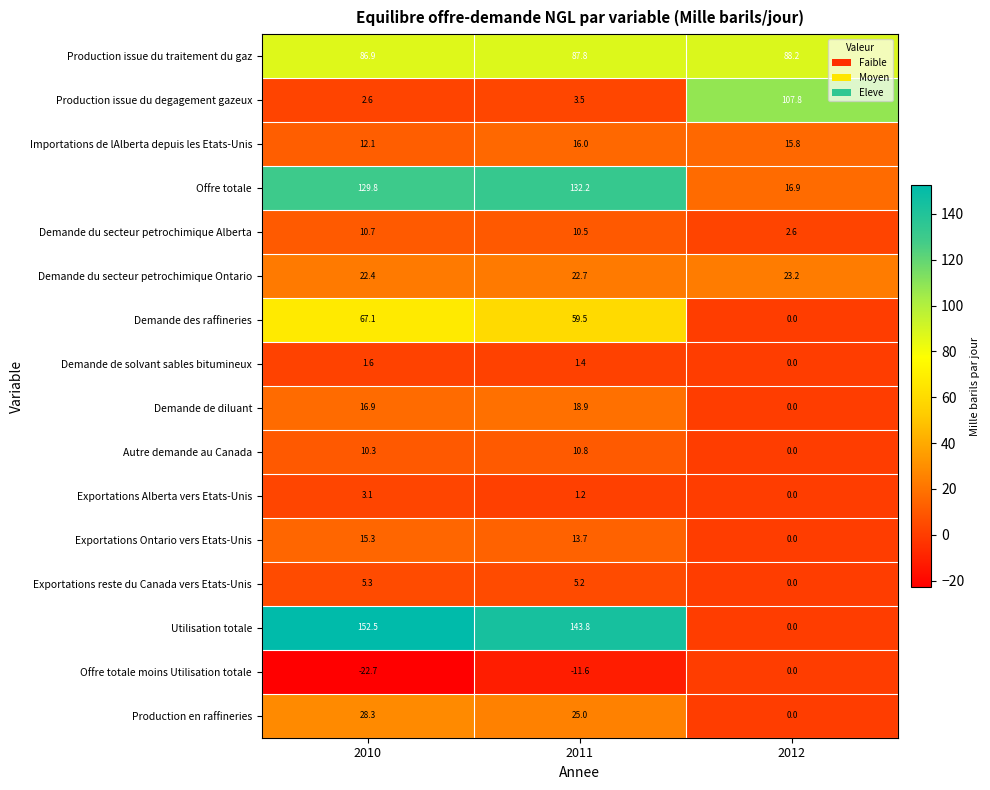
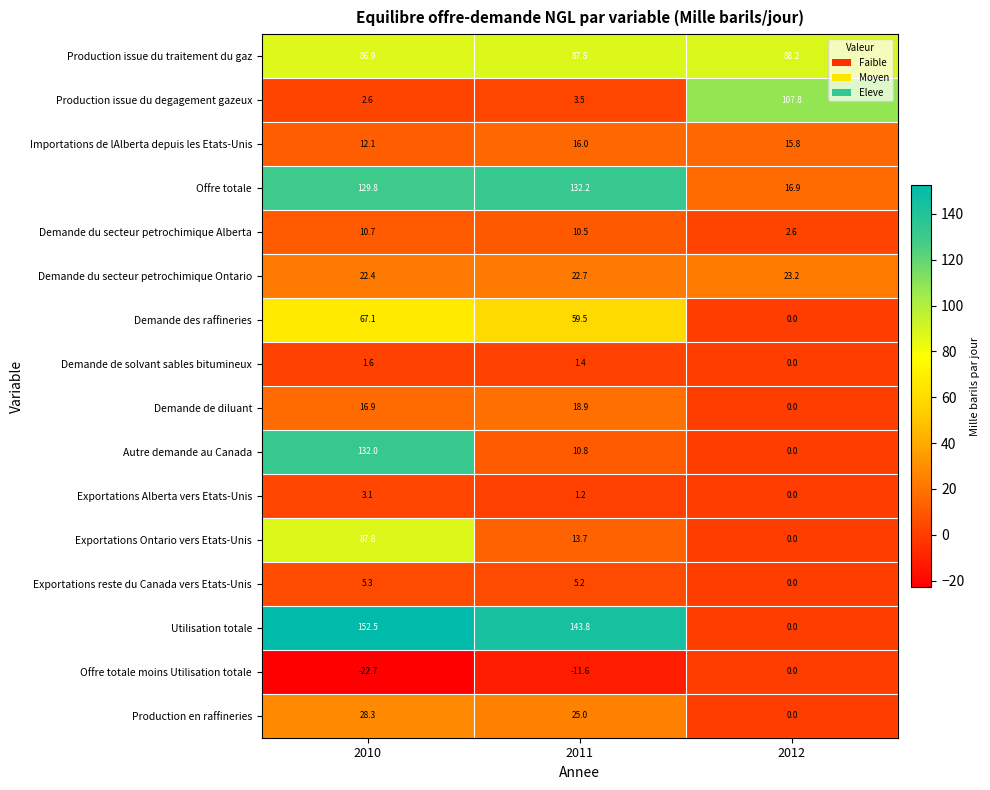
  {
    "Production issue du traitement du gaz": {
      "2010": 86.9,
      "2011": 87.8,
      "2012": 88.2
    },
    "Production issue du degagement gazeux": {
      "2010": 2.6,
      "2011": 3.5,
      "2012": 107.8
    },
    "Importations de lAlberta depuis les Etats-Unis": {
      "2010": 12.1,
      "2011": 16.0,
      "2012": 15.8
    },
    "Offre totale": {
      "2010": 129.8,
      "2011": 132.2,
      "2012": 16.9
    },
    "Demande du secteur petrochimique Alberta": {
      "2010": 10.7,
      "2011": 10.5,
      "2012": 2.6
    },
    "Demande du secteur petrochimique Ontario": {
      "2010": 22.4,
      "2011": 22.7,
      "2012": 23.2
    },
    "Demande des raffineries": {
      "2010": 67.1,
      "2011": 59.5,
      "2012": 0.0
    },
    "Demande de solvant sables bitumineux": {
      "2010": 1.6,
      "2011": 1.4,
      "2012": 0.0
    },
    "Demande de diluant": {
      "2010": 16.9,
      "2011": 18.9,
      "2012": 0.0
    },
    "Autre demande au Canada": {
-     "2010": 10.3,
+     "2010": 132.0,
      "2011": 10.8,
      "2012": 0.0
    },
    "Exportations Alberta vers Etats-Unis": {
      "2010": 3.1,
      "2011": 1.2,
      "2012": 0.0
    },
    "Exportations Ontario vers Etats-Unis": {
-     "2010": 15.3,
+     "2010": 87.8,
      "2011": 13.7,
      "2012": 0.0
    },
    "Exportations reste du Canada vers Etats-Unis": {
      "2010": 5.3,
      "2011": 5.2,
      "2012": 0.0
    },
    "Utilisation totale": {
      "2010": 152.5,
      "2011": 143.8,
      "2012": 0.0
    },
    "Offre totale moins Utilisation totale": {
      "2010": -22.7,
      "2011": -11.6,
      "2012": 0.0
    },
    "Production en raffineries": {
      "2010": 28.3,
      "2011": 25.0,
      "2012": 0.0
    }
  }
